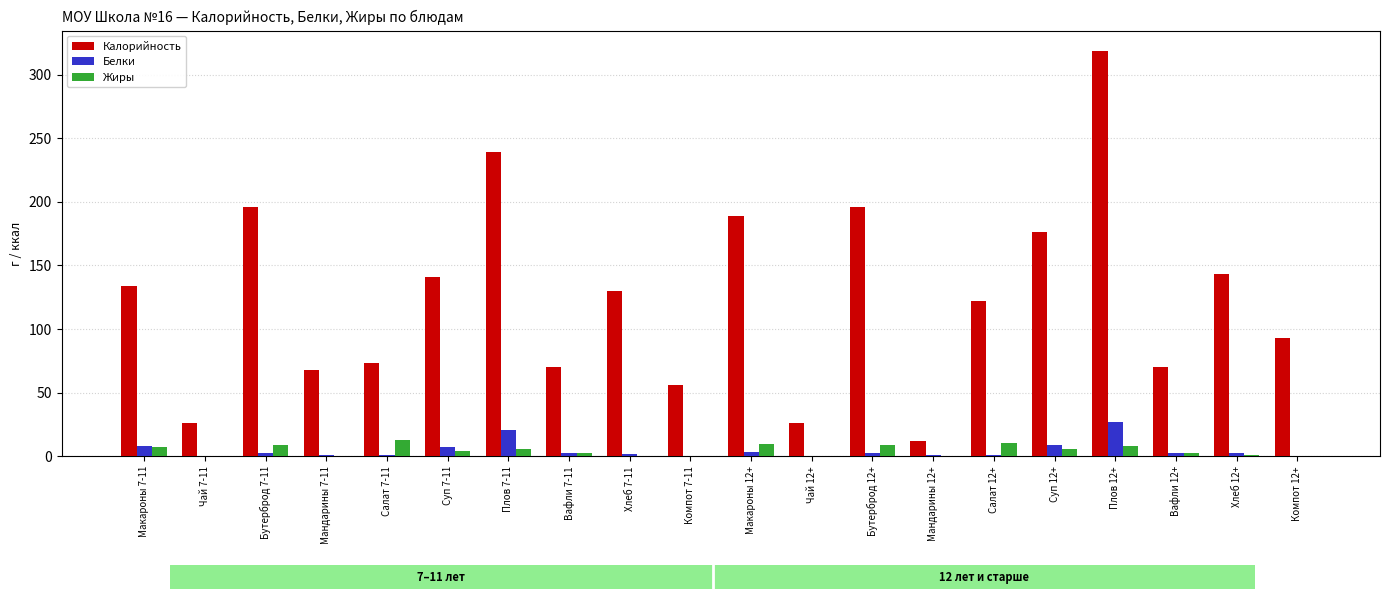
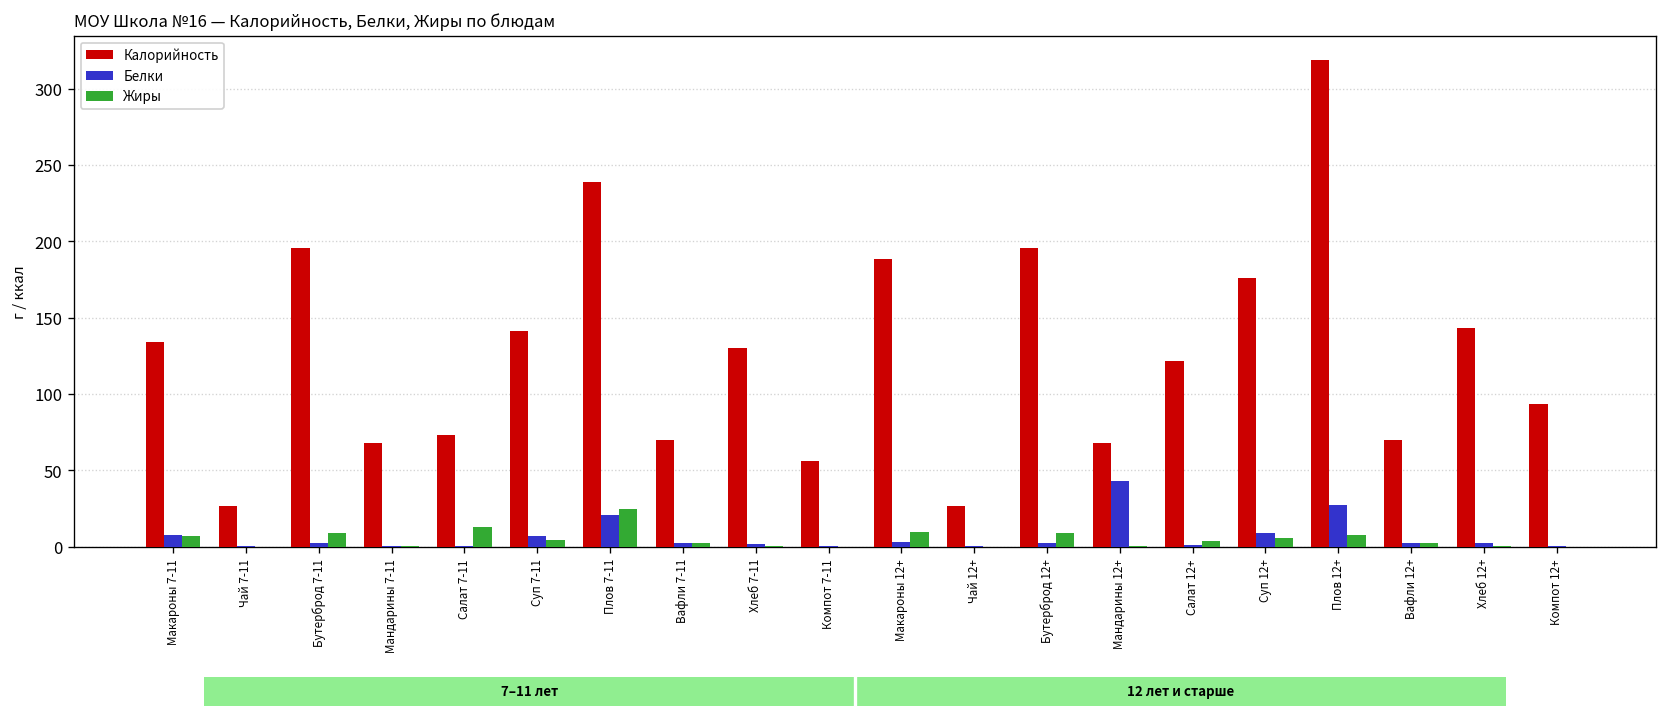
  {
    "Калорийность": {
      "Макароны 7-11": 134,
      "Чай 7-11": 26,
      "Бутерброд 7-11": 196,
      "Мандарины 7-11": 68,
      "Салат 7-11": 73,
      "Суп 7-11": 141,
      "Плов 7-11": 239,
      "Вафли 7-11": 70,
      "Хлеб 7-11": 130,
      "Компот 7-11": 56,
      "Макароны 12+": 189,
      "Чай 12+": 26,
      "Бутерброд 12+": 196,
-     "Мандарины 12+": 12,
+     "Мандарины 12+": 68,
      "Салат 12+": 122,
      "Суп 12+": 176,
      "Плов 12+": 319,
      "Вафли 12+": 70,
      "Хлеб 12+": 144,
      "Компот 12+": 93
    },
    "Белки": {
      "Макароны 7-11": 8,
      "Бутерброд 7-11": 2,
      "Суп 7-11": 7,
      "Плов 7-11": 20,
      "Вафли 7-11": 3,
      "Макароны 12+": 3,
      "Бутерброд 12+": 2,
-     "Мандарины 12+": 1,
+     "Мандарины 12+": 43,
      "Суп 12+": 9,
      "Плов 12+": 27,
      "Вафли 12+": 3,
      "Хлеб 12+": 2
    },
    "Жиры": {
      "Макароны 7-11": 7,
      "Чай 7-11": 0,
      "Бутерброд 7-11": 9,
      "Салат 7-11": 13,
      "Суп 7-11": 4,
-     "Плов 7-11": 6,
+     "Плов 7-11": 25,
      "Вафли 7-11": 3,
      "Компот 7-11": 0,
      "Макароны 12+": 9,
      "Чай 12+": 0,
      "Бутерброд 12+": 9,
-     "Салат 12+": 10,
+     "Салат 12+": 4,
      "Суп 12+": 5,
      "Плов 12+": 8,
      "Вафли 12+": 3,
      "Компот 12+": 0
    }
  }
